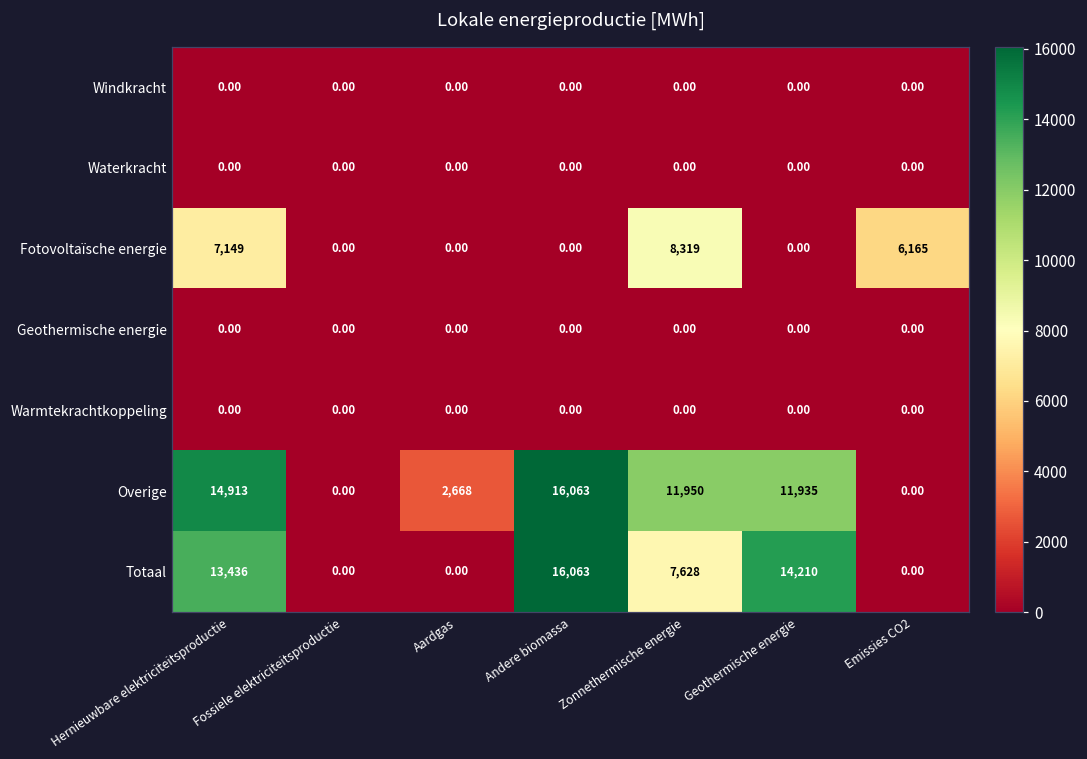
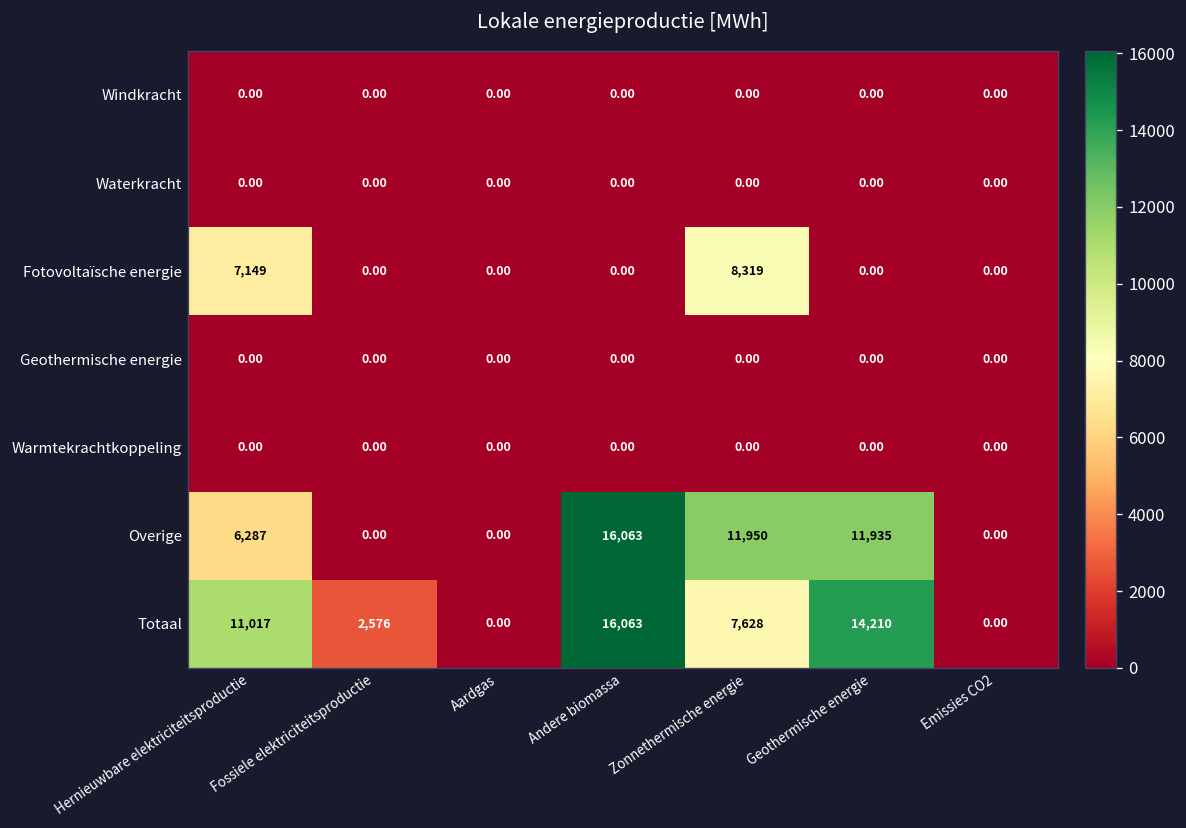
  {
    "Windkracht": {
      "Hernieuwbare elektriciteitsproductie": "0.00",
      "Fossiele elektriciteitsproductie": "0.00",
      "Aardgas": "0.00",
      "Andere biomassa": "0.00",
      "Zonnethermische energie": "0.00",
      "Geothermische energie": "0.00",
      "Emissies CO2": "0.00"
    },
    "Waterkracht": {
      "Hernieuwbare elektriciteitsproductie": "0.00",
      "Fossiele elektriciteitsproductie": "0.00",
      "Aardgas": "0.00",
      "Andere biomassa": "0.00",
      "Zonnethermische energie": "0.00",
      "Geothermische energie": "0.00",
      "Emissies CO2": "0.00"
    },
    "Fotovoltaïsche energie": {
      "Hernieuwbare elektriciteitsproductie": "7,149",
      "Fossiele elektriciteitsproductie": "0.00",
      "Aardgas": "0.00",
      "Andere biomassa": "0.00",
      "Zonnethermische energie": "8,319",
      "Geothermische energie": "0.00",
-     "Emissies CO2": "6,165"
+     "Emissies CO2": "0.00"
    },
    "Geothermische energie": {
      "Hernieuwbare elektriciteitsproductie": "0.00",
      "Fossiele elektriciteitsproductie": "0.00",
      "Aardgas": "0.00",
      "Andere biomassa": "0.00",
      "Zonnethermische energie": "0.00",
      "Geothermische energie": "0.00",
      "Emissies CO2": "0.00"
    },
    "Warmtekrachtkoppeling": {
      "Hernieuwbare elektriciteitsproductie": "0.00",
      "Fossiele elektriciteitsproductie": "0.00",
      "Aardgas": "0.00",
      "Andere biomassa": "0.00",
      "Zonnethermische energie": "0.00",
      "Geothermische energie": "0.00",
      "Emissies CO2": "0.00"
    },
    "Overige": {
-     "Hernieuwbare elektriciteitsproductie": "14,913",
+     "Hernieuwbare elektriciteitsproductie": "6,287",
      "Fossiele elektriciteitsproductie": "0.00",
-     "Aardgas": "2,668",
+     "Aardgas": "0.00",
      "Andere biomassa": "16,063",
      "Zonnethermische energie": "11,950",
      "Geothermische energie": "11,935",
      "Emissies CO2": "0.00"
    },
    "Totaal": {
-     "Hernieuwbare elektriciteitsproductie": "13,436",
-     "Fossiele elektriciteitsproductie": "0.00",
+     "Hernieuwbare elektriciteitsproductie": "11,017",
+     "Fossiele elektriciteitsproductie": "2,576",
      "Aardgas": "0.00",
      "Andere biomassa": "16,063",
      "Zonnethermische energie": "7,628",
      "Geothermische energie": "14,210",
      "Emissies CO2": "0.00"
    }
  }
